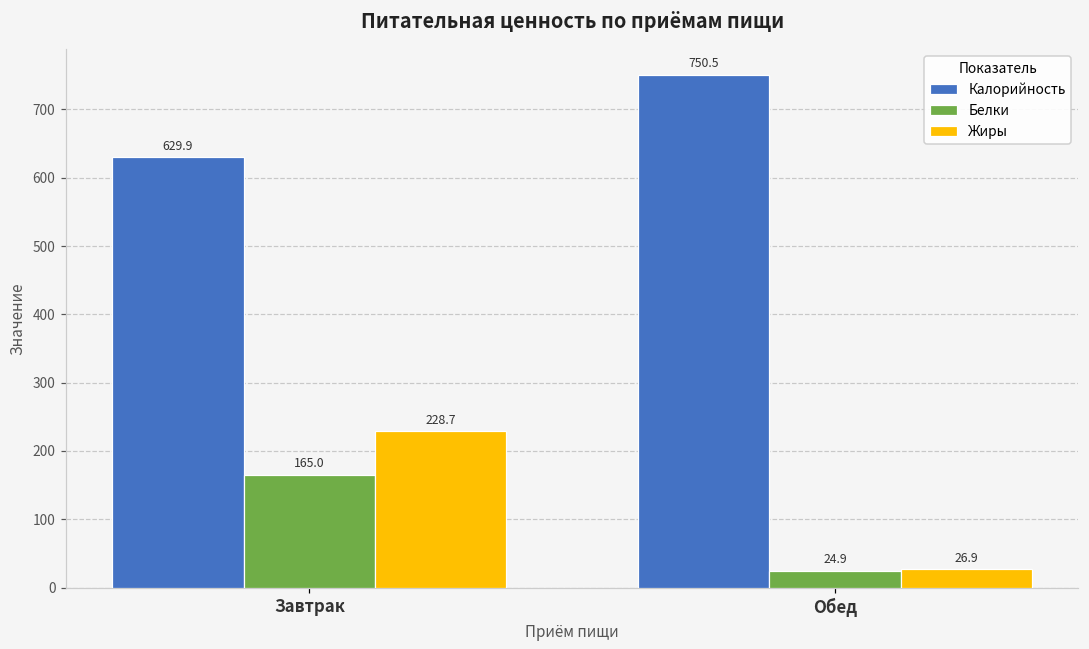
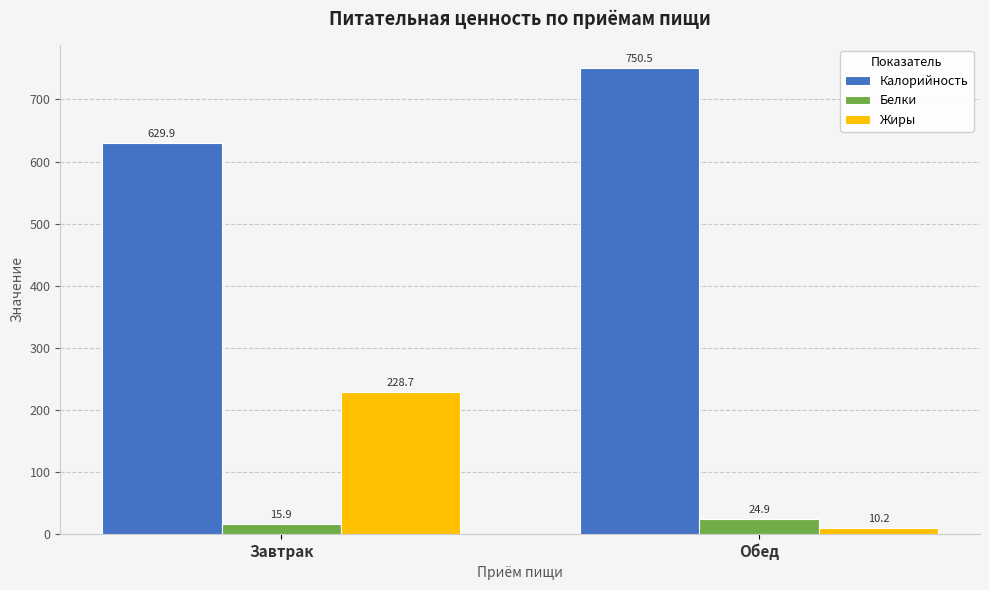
  {
    "Калорийность": {
      "Завтрак": 629.9,
      "Обед": 750.5
    },
    "Белки": {
-     "Завтрак": 165.0,
+     "Завтрак": 15.9,
      "Обед": 24.9
    },
    "Жиры": {
      "Завтрак": 228.7,
-     "Обед": 26.9
+     "Обед": 10.2
    }
  }
